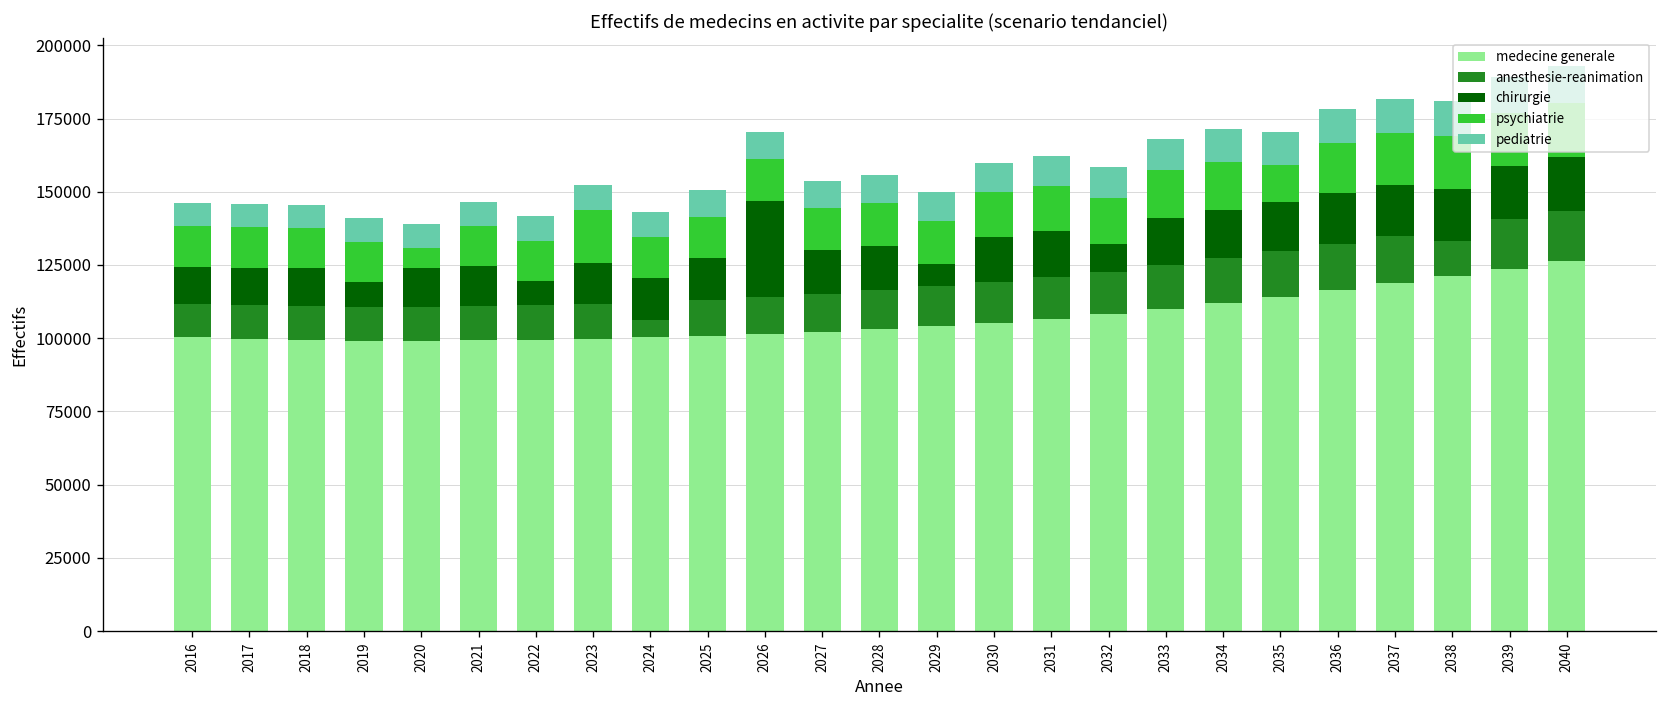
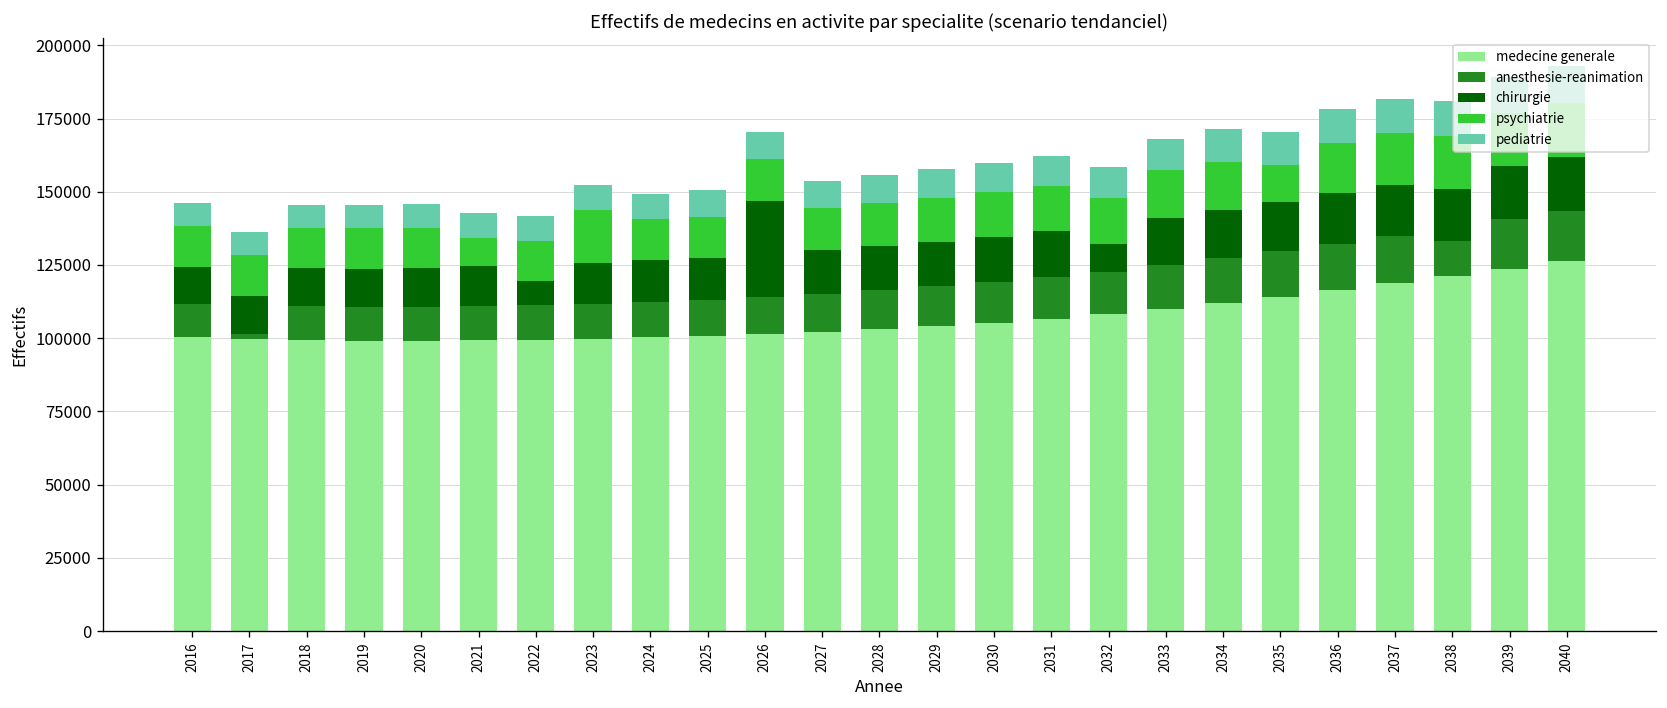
  {
    "anesthesie-reanimation": {
      "2016": 11000,
-     "2017": 11000,
+     "2017": 2000,
      "2018": 11000,
      "2019": 12000,
      "2020": 12000,
      "2021": 12000,
      "2022": 12000,
      "2023": 12000,
-     "2024": 6000,
+     "2024": 12000,
      "2025": 12000,
      "2026": 13000,
      "2027": 13000,
      "2028": 13000,
      "2029": 14000,
      "2030": 14000,
      "2031": 14000,
      "2032": 15000,
      "2033": 15000,
      "2034": 15000,
      "2035": 16000,
      "2036": 16000,
      "2037": 16000,
      "2038": 12000,
      "2039": 17000,
      "2040": 17000
    },
    "chirurgie": {
      "2016": 13000,
      "2017": 13000,
      "2018": 13000,
-     "2019": 9000,
+     "2019": 13000,
      "2020": 13000,
      "2021": 14000,
      "2022": 8000,
      "2023": 14000,
      "2024": 14000,
      "2025": 14000,
      "2026": 33000,
      "2027": 15000,
      "2028": 15000,
-     "2029": 7000,
+     "2029": 15000,
      "2030": 16000,
      "2031": 16000,
      "2032": 9000,
      "2033": 16000,
      "2034": 17000,
      "2035": 17000,
      "2036": 17000,
      "2037": 17000,
      "2038": 18000,
      "2039": 18000,
      "2040": 18000
    },
    "psychiatrie": {
      "2016": 14000,
      "2017": 14000,
      "2018": 14000,
      "2019": 14000,
-     "2020": 7000,
-     "2021": 14000,
+     "2020": 14000,
+     "2021": 10000,
      "2022": 14000,
      "2023": 18000,
      "2024": 14000,
      "2025": 14000,
      "2026": 14000,
      "2027": 14000,
      "2028": 15000,
      "2029": 15000,
      "2030": 15000,
      "2031": 16000,
      "2032": 16000,
      "2033": 16000,
      "2034": 17000,
      "2035": 13000,
      "2036": 17000,
      "2037": 18000
    }
  }
